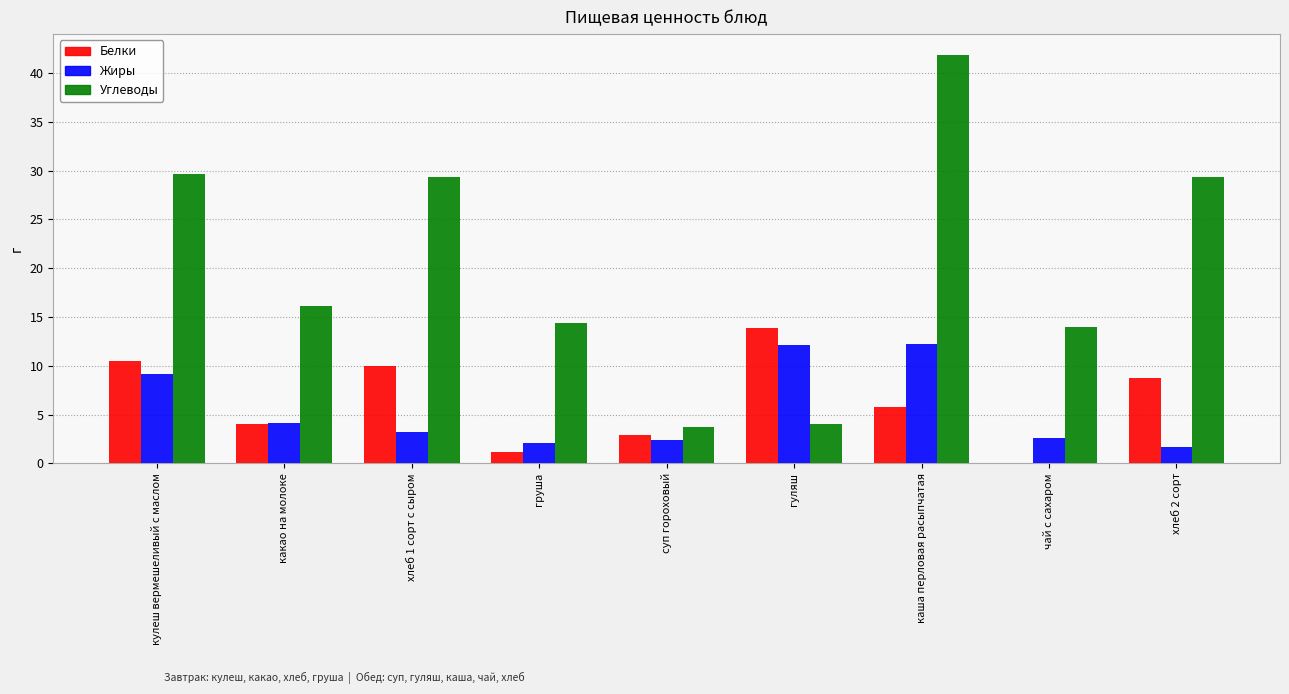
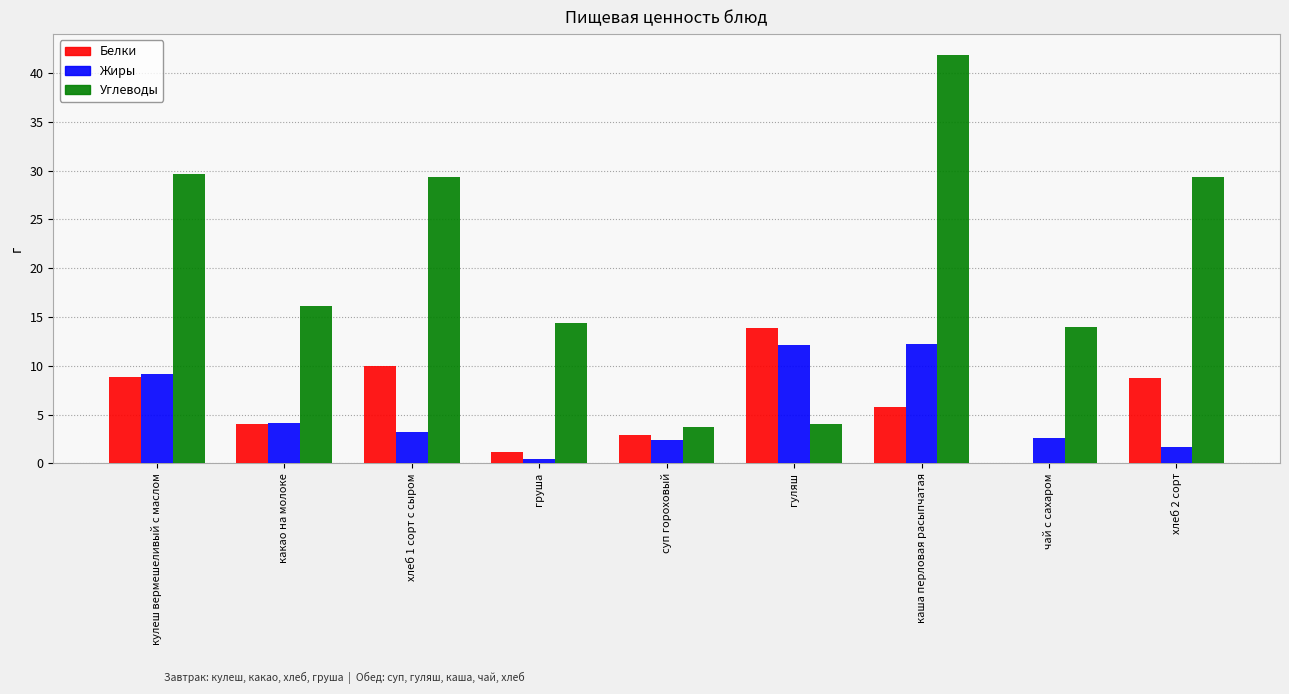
  {
    "Белки": {
-     "кулеш вермешеливый с маслом": 10,
+     "кулеш вермешеливый с маслом": 9,
      "какао на молоке": 4,
      "хлеб 1 сорт с сыром": 10,
      "груша": 1,
      "суп гороховый": 3,
      "гуляш": 14,
      "каша перловая расыпчатая": 6,
      "хлеб 2 сорт": 9
    },
    "Жиры": {
      "кулеш вермешеливый с маслом": 9,
      "какао на молоке": 4,
      "хлеб 1 сорт с сыром": 3,
-     "груша": 2,
+     "груша": 0,
      "суп гороховый": 2,
      "гуляш": 12,
      "каша перловая расыпчатая": 12,
      "чай с сахаром": 3,
      "хлеб 2 сорт": 2
    },
    "Углеводы": {
      "кулеш вермешеливый с маслом": 30,
      "какао на молоке": 16,
      "хлеб 1 сорт с сыром": 29,
      "груша": 14,
      "суп гороховый": 4,
      "гуляш": 4,
      "каша перловая расыпчатая": 42,
      "чай с сахаром": 14,
      "хлеб 2 сорт": 29
    }
  }
